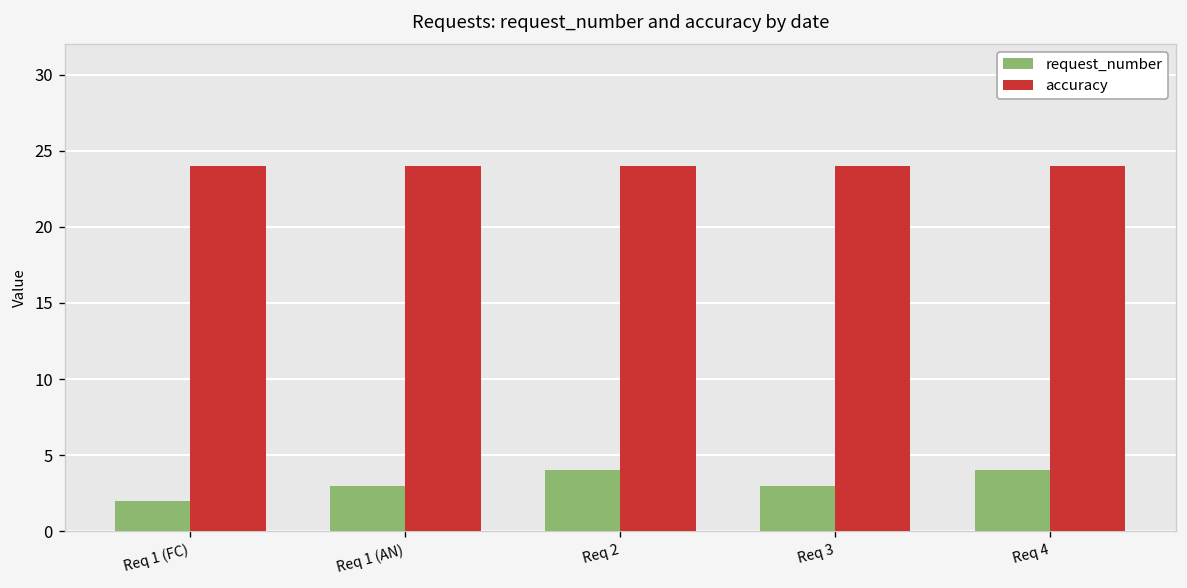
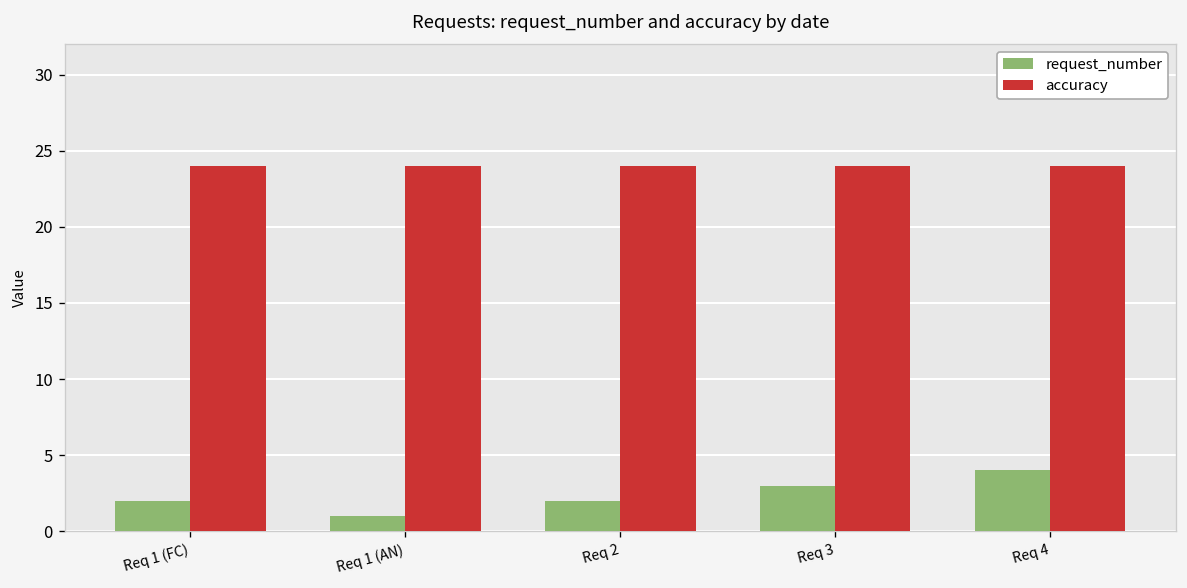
  {
    "request_number": {
      "Req 1 (FC)": 2,
-     "Req 1 (AN)": 3,
-     "Req 2": 4,
+     "Req 1 (AN)": 1,
+     "Req 2": 2,
      "Req 3": 3,
      "Req 4": 4
    },
    "accuracy": {
      "Req 1 (FC)": 24,
      "Req 1 (AN)": 24,
      "Req 2": 24,
      "Req 3": 24,
      "Req 4": 24
    }
  }
